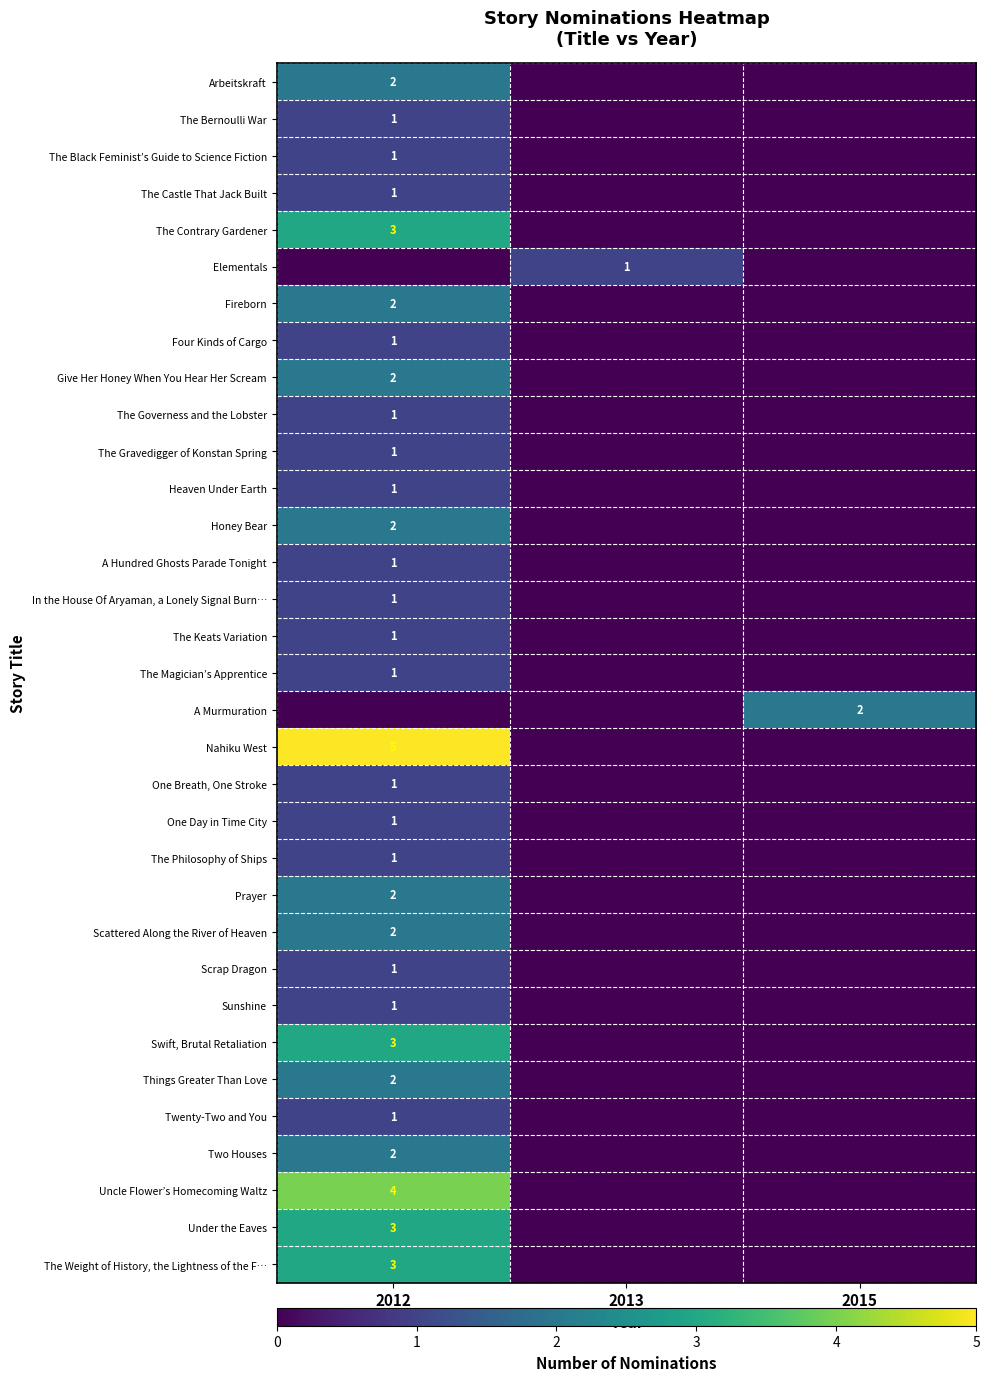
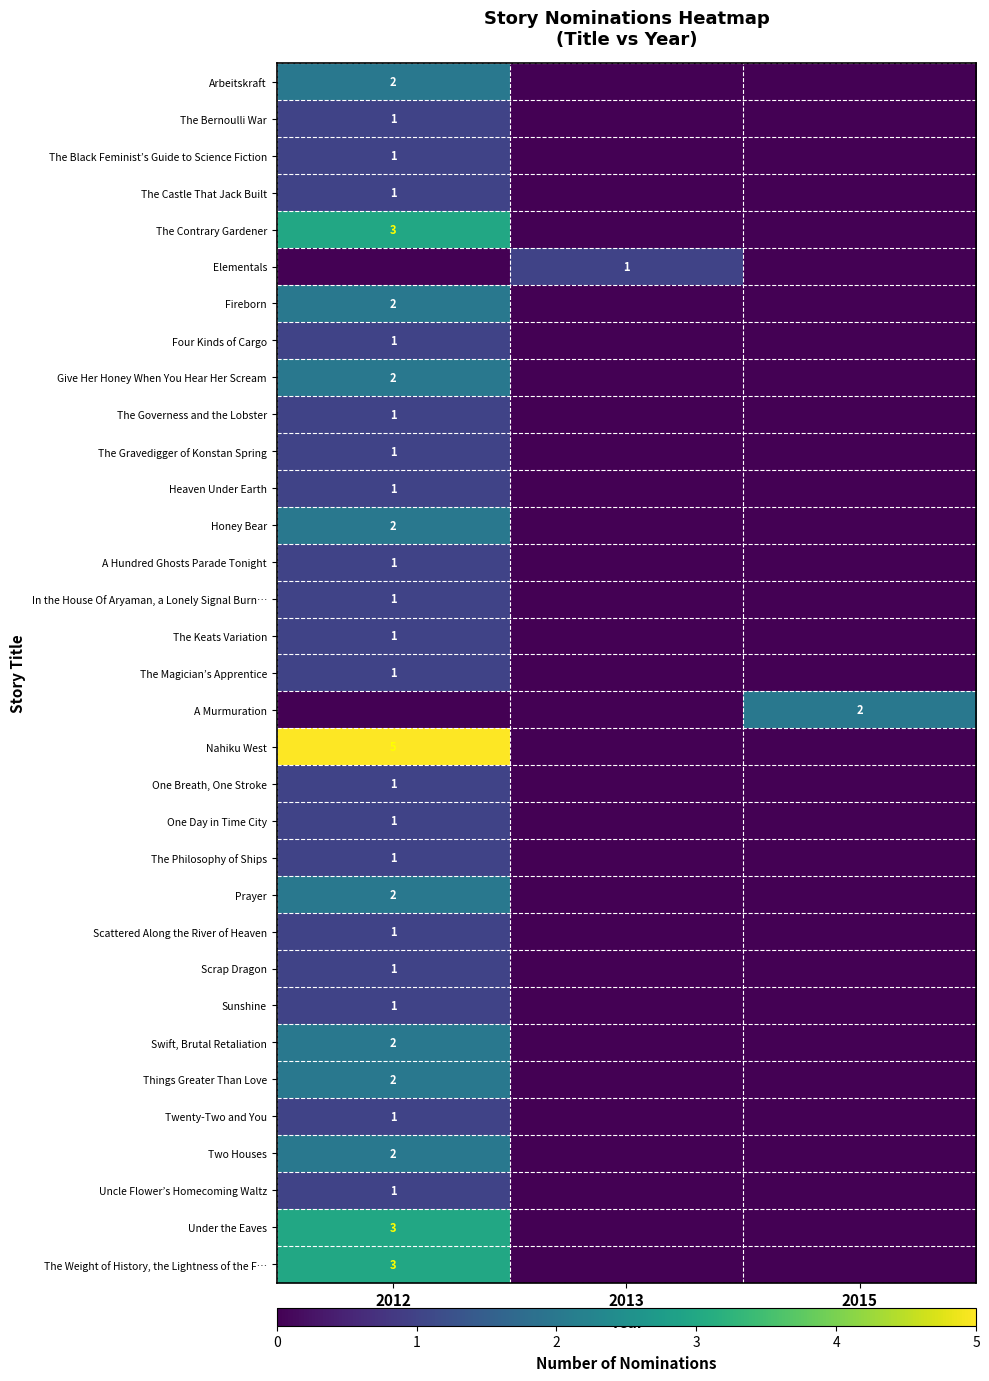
  {
    "Arbeitskraft": {
      "2012": 2
    },
    "The Bernoulli War": {
      "2012": 1
    },
    "The Black Feminist’s Guide to Science Fiction": {
      "2012": 1
    },
    "The Castle That Jack Built": {
      "2012": 1
    },
    "The Contrary Gardener": {
      "2012": 3
    },
    "Elementals": {
      "2013": 1
    },
    "Fireborn": {
      "2012": 2
    },
    "Four Kinds of Cargo": {
      "2012": 1
    },
    "Give Her Honey When You Hear Her Scream": {
      "2012": 2
    },
    "The Governess and the Lobster": {
      "2012": 1
    },
    "The Gravedigger of Konstan Spring": {
      "2012": 1
    },
    "Heaven Under Earth": {
      "2012": 1
    },
    "Honey Bear": {
      "2012": 2
    },
    "A Hundred Ghosts Parade Tonight": {
      "2012": 1
    },
    "In the House Of Aryaman, a Lonely Signal Burn…": {
      "2012": 1
    },
    "The Keats Variation": {
      "2012": 1
    },
    "The Magician’s Apprentice": {
      "2012": 1
    },
    "A Murmuration": {
      "2015": 2
    },
    "One Breath, One Stroke": {
      "2012": 1
    },
    "One Day in Time City": {
      "2012": 1
    },
    "The Philosophy of Ships": {
      "2012": 1
    },
    "Prayer": {
      "2012": 2
    },
    "Scattered Along the River of Heaven": {
-     "2012": 2
+     "2012": 1
    },
    "Scrap Dragon": {
      "2012": 1
    },
    "Sunshine": {
      "2012": 1
    },
    "Swift, Brutal Retaliation": {
-     "2012": 3
+     "2012": 2
    },
    "Things Greater Than Love": {
      "2012": 2
    },
    "Twenty-Two and You": {
      "2012": 1
    },
    "Two Houses": {
      "2012": 2
    },
    "Uncle Flower’s Homecoming Waltz": {
-     "2012": 4
+     "2012": 1
    },
    "Under the Eaves": {
      "2012": 3
    },
    "The Weight of History, the Lightness of the F…": {
      "2012": 3
    }
  }
